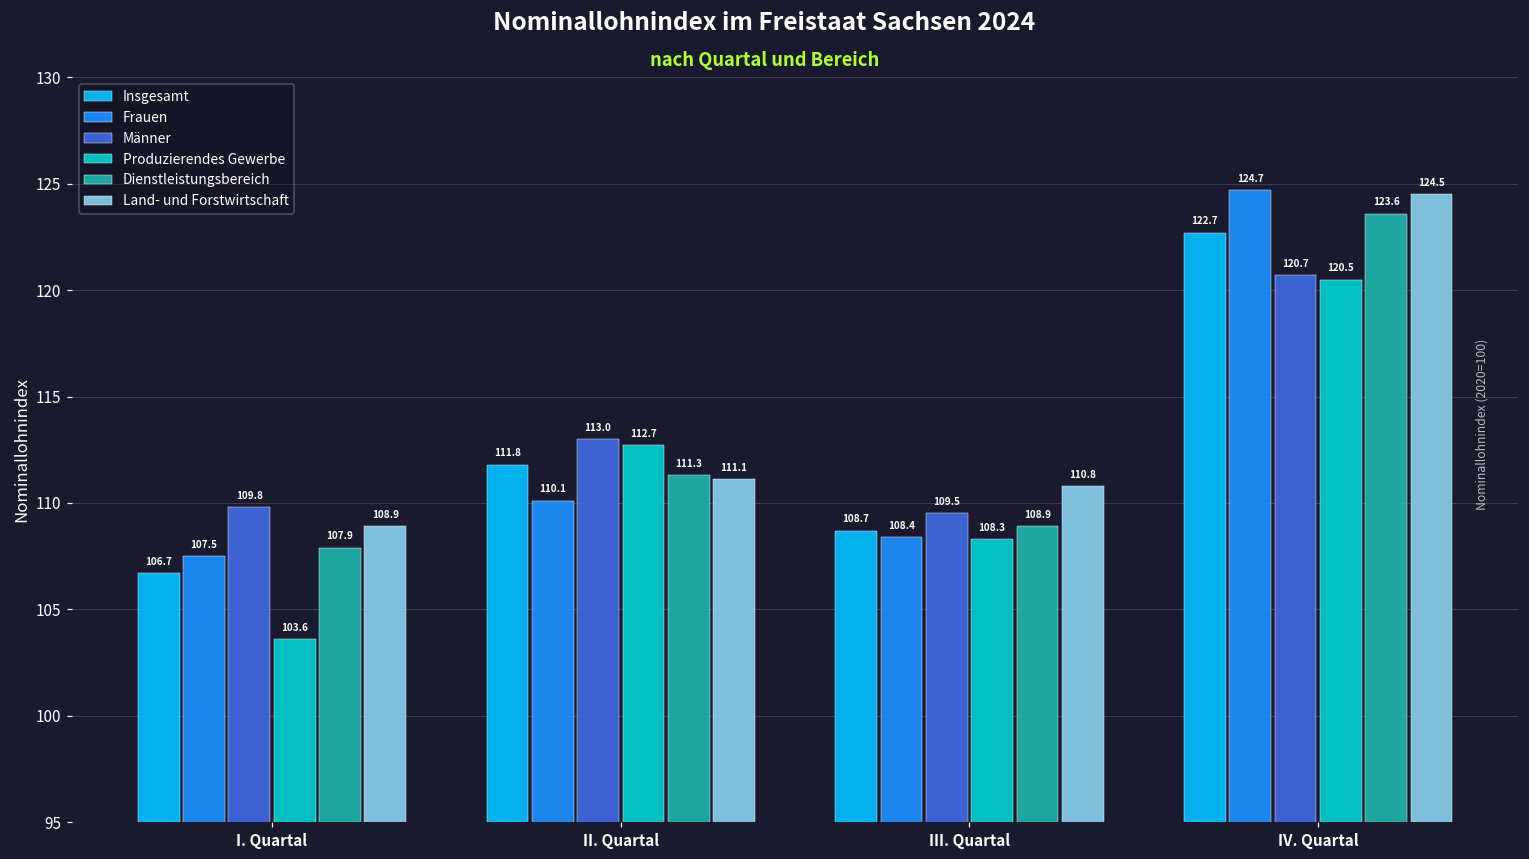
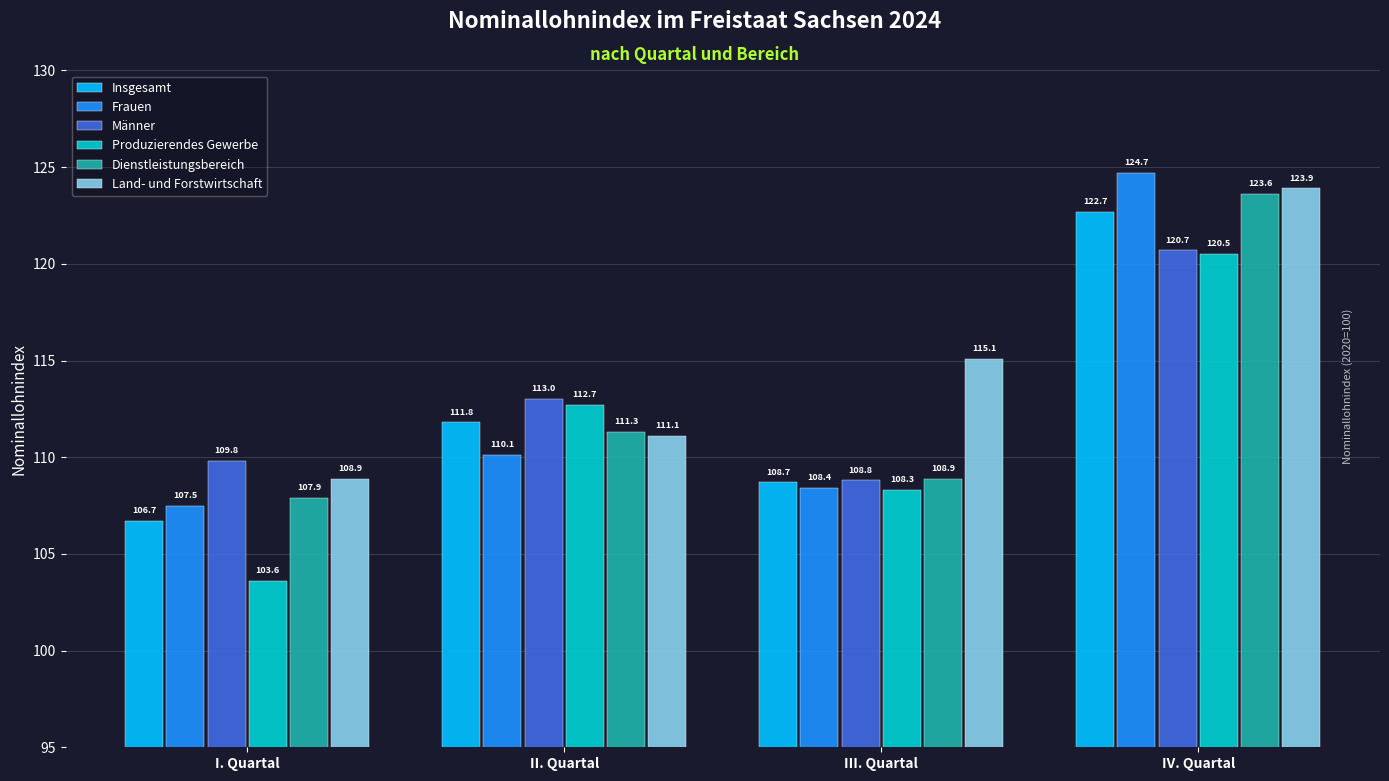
  {
    "Männer": {
      "I. Quartal": 109.8,
      "II. Quartal": 113.0,
-     "III. Quartal": 109.5,
+     "III. Quartal": 108.8,
      "IV. Quartal": 120.7
    },
    "Land- und Forstwirtschaft": {
      "I. Quartal": 108.9,
      "II. Quartal": 111.1,
-     "III. Quartal": 110.8,
-     "IV. Quartal": 124.5
+     "III. Quartal": 115.1,
+     "IV. Quartal": 123.9
    }
  }
